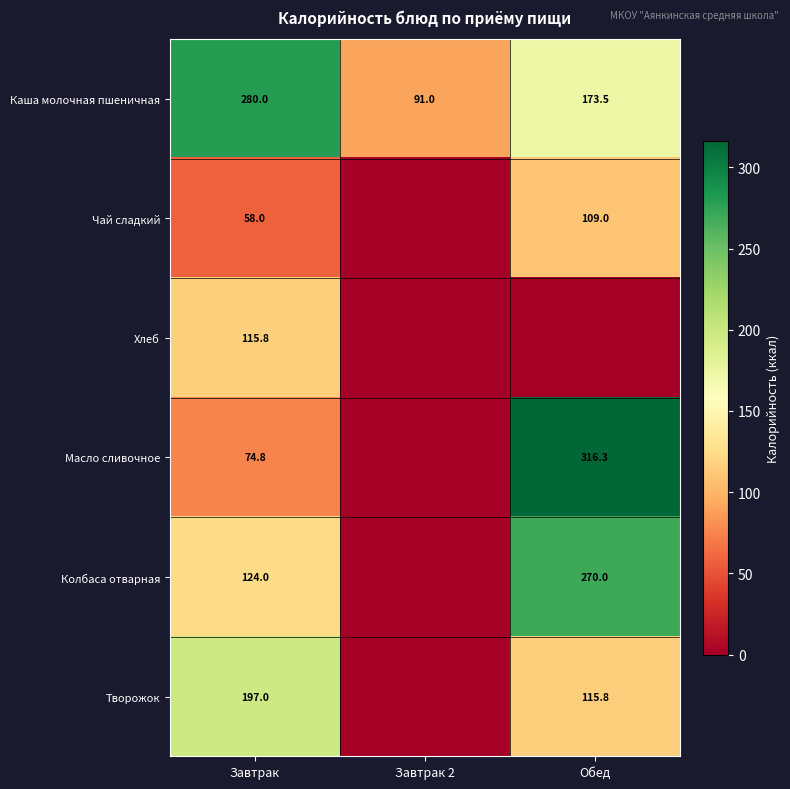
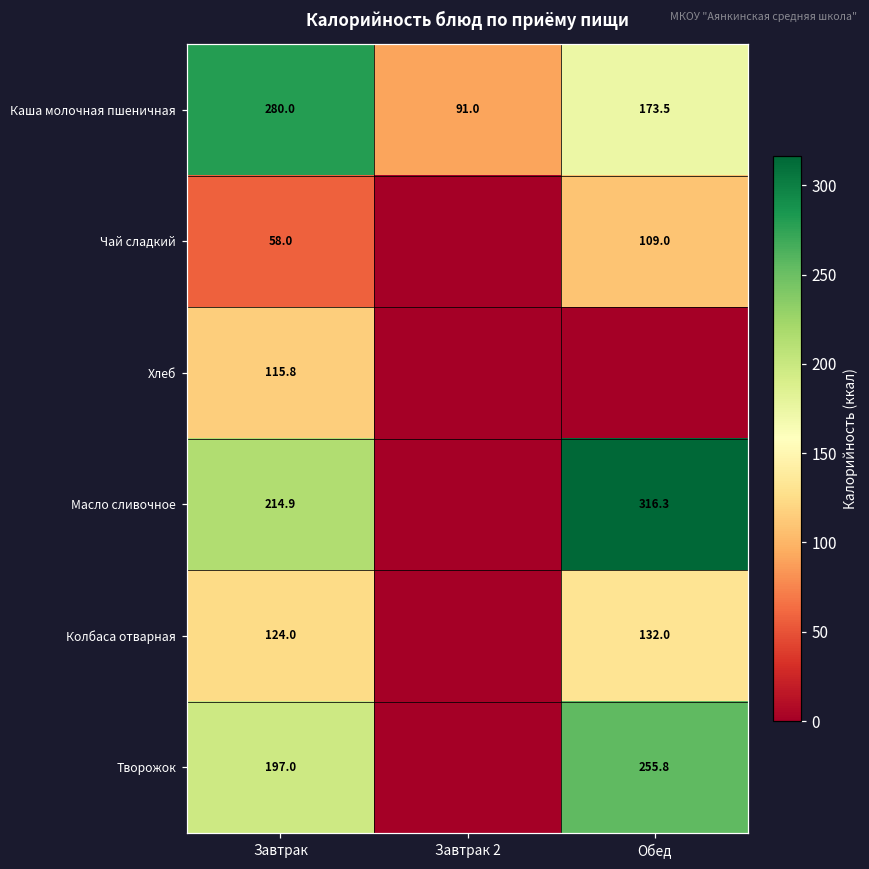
  {
    "Каша молочная пшеничная": {
      "Завтрак": 280.0,
      "Завтрак 2": 91.0,
      "Обед": 173.5
    },
    "Чай сладкий": {
      "Завтрак": 58.0,
      "Обед": 109.0
    },
    "Хлеб": {
      "Завтрак": 115.8
    },
    "Масло сливочное": {
-     "Завтрак": 74.8,
+     "Завтрак": 214.9,
      "Обед": 316.3
    },
    "Колбаса отварная": {
      "Завтрак": 124.0,
-     "Обед": 270.0
+     "Обед": 132.0
    },
    "Творожок": {
      "Завтрак": 197.0,
-     "Обед": 115.8
+     "Обед": 255.8
    }
  }
